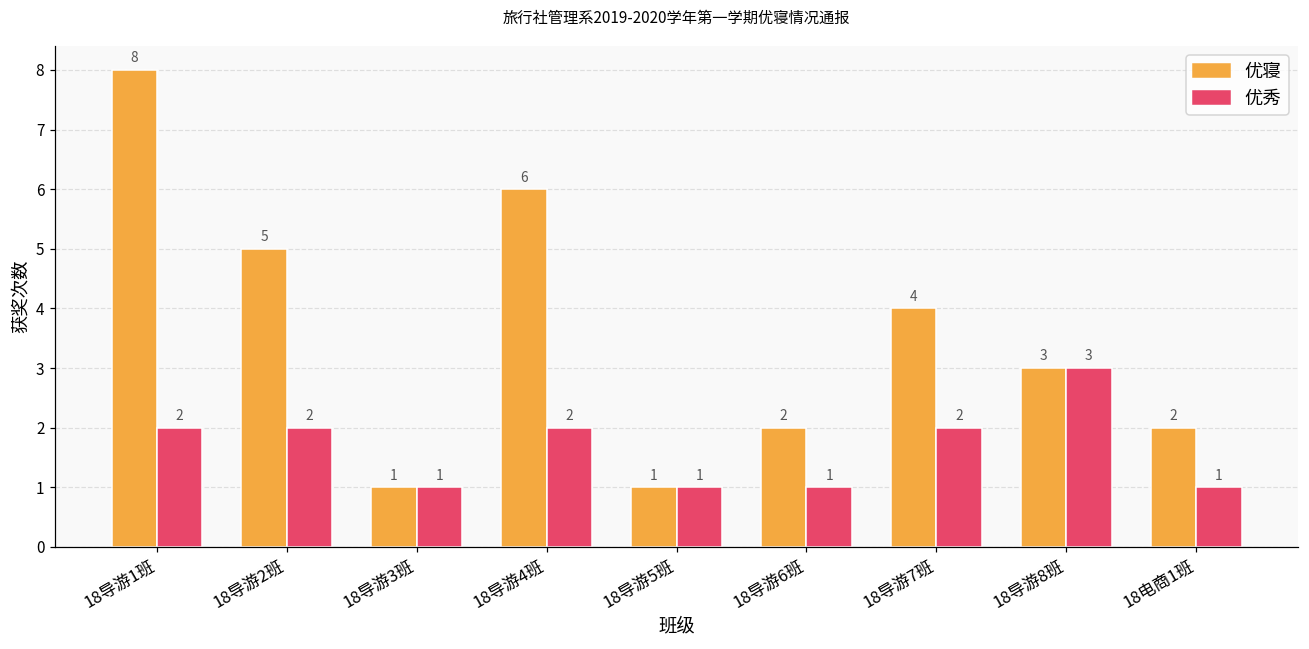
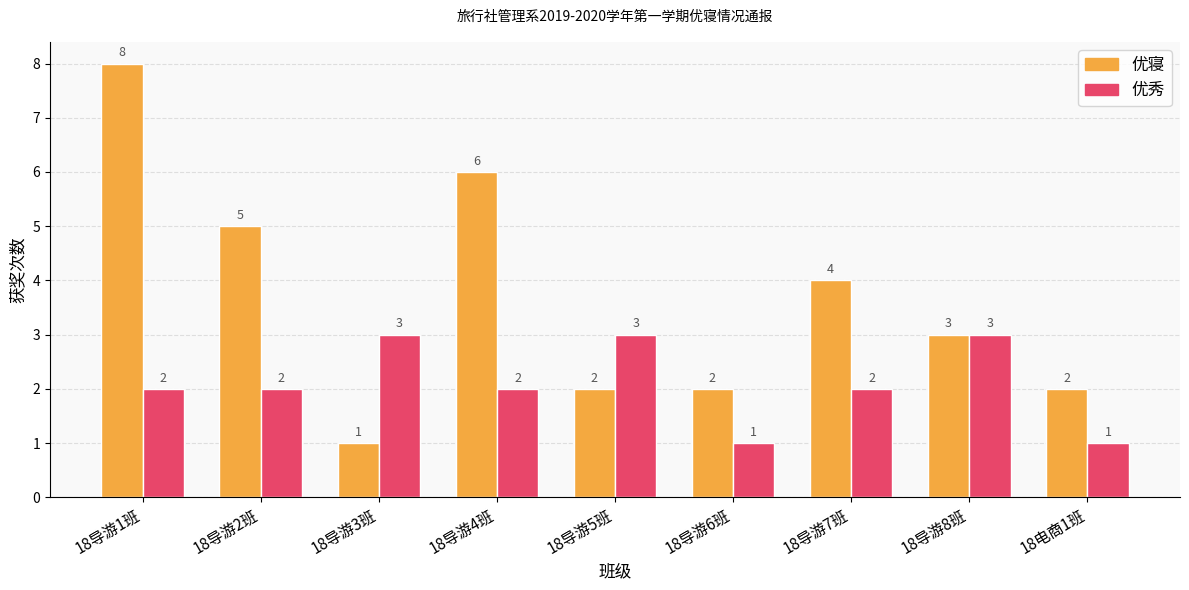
  {
    "优寝": {
      "18导游1班": 8,
      "18导游2班": 5,
      "18导游3班": 1,
      "18导游4班": 6,
-     "18导游5班": 1,
+     "18导游5班": 2,
      "18导游6班": 2,
      "18导游7班": 4,
      "18导游8班": 3,
      "18电商1班": 2
    },
    "优秀": {
      "18导游1班": 2,
      "18导游2班": 2,
-     "18导游3班": 1,
+     "18导游3班": 3,
      "18导游4班": 2,
-     "18导游5班": 1,
+     "18导游5班": 3,
      "18导游6班": 1,
      "18导游7班": 2,
      "18导游8班": 3,
      "18电商1班": 1
    }
  }
